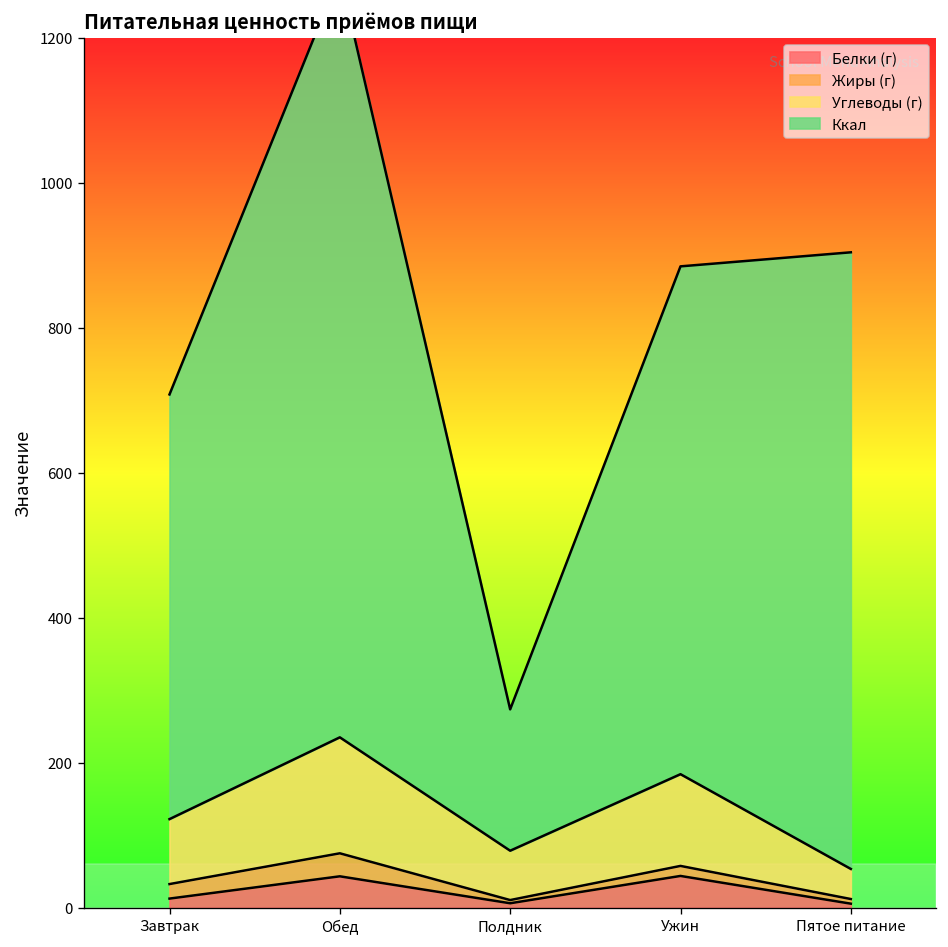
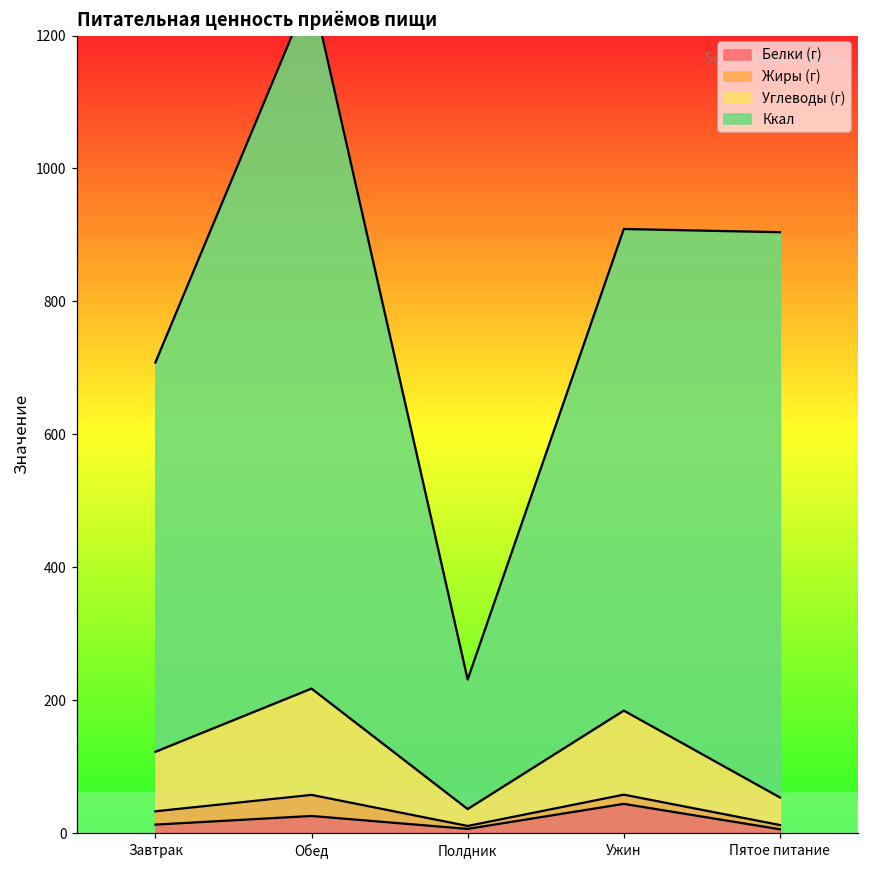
  {
    "Белки (г)": {
      "Завтрак": 10,
-     "Обед": 40,
+     "Обед": 30,
      "Полдник": 10,
      "Ужин": 40,
      "Пятое питание": 10
    },
    "Жиры (г)": {
      "Завтрак": 20,
      "Обед": 30,
      "Полдник": 0,
      "Ужин": 10,
      "Пятое питание": 10
    },
    "Углеводы (г)": {
      "Завтрак": 90,
      "Обед": 160,
-     "Полдник": 70,
+     "Полдник": 30,
      "Ужин": 130,
      "Пятое питание": 40
    },
    "Ккал": {
      "Завтрак": 590,
      "Полдник": 190,
-     "Ужин": 700,
+     "Ужин": 720,
      "Пятое питание": 850
    }
  }
